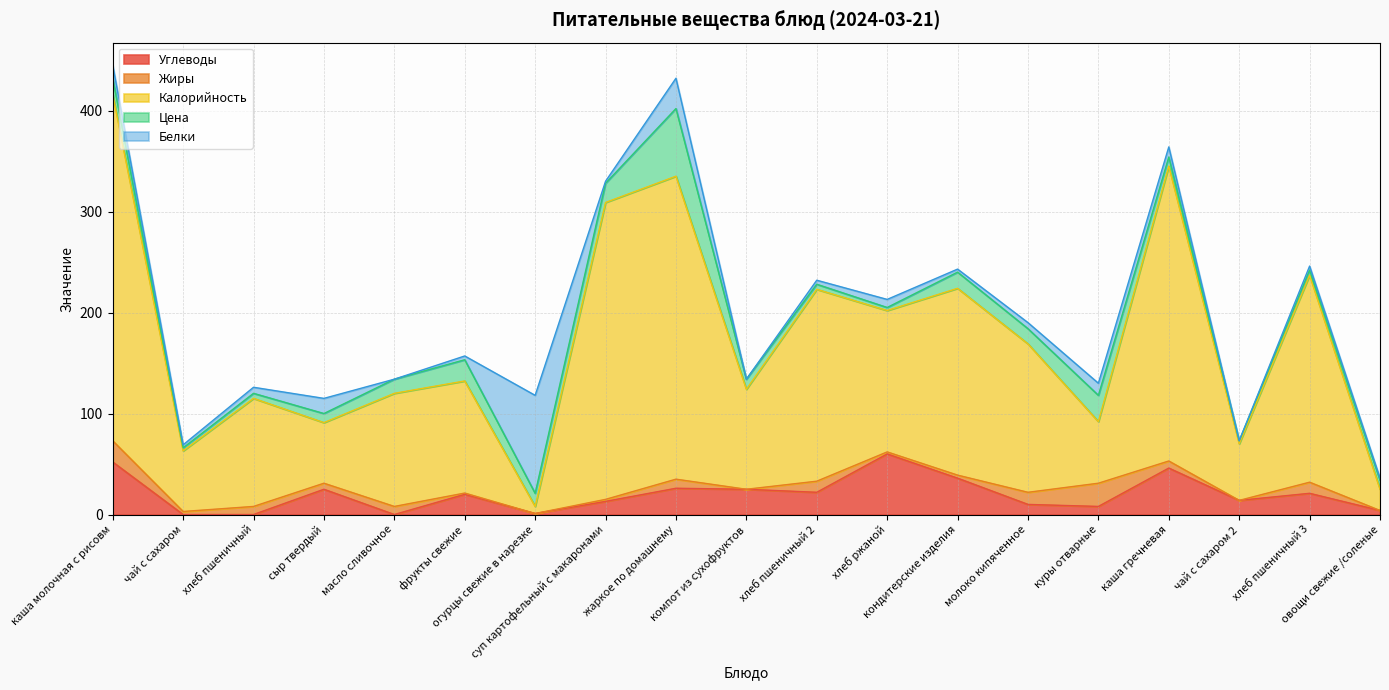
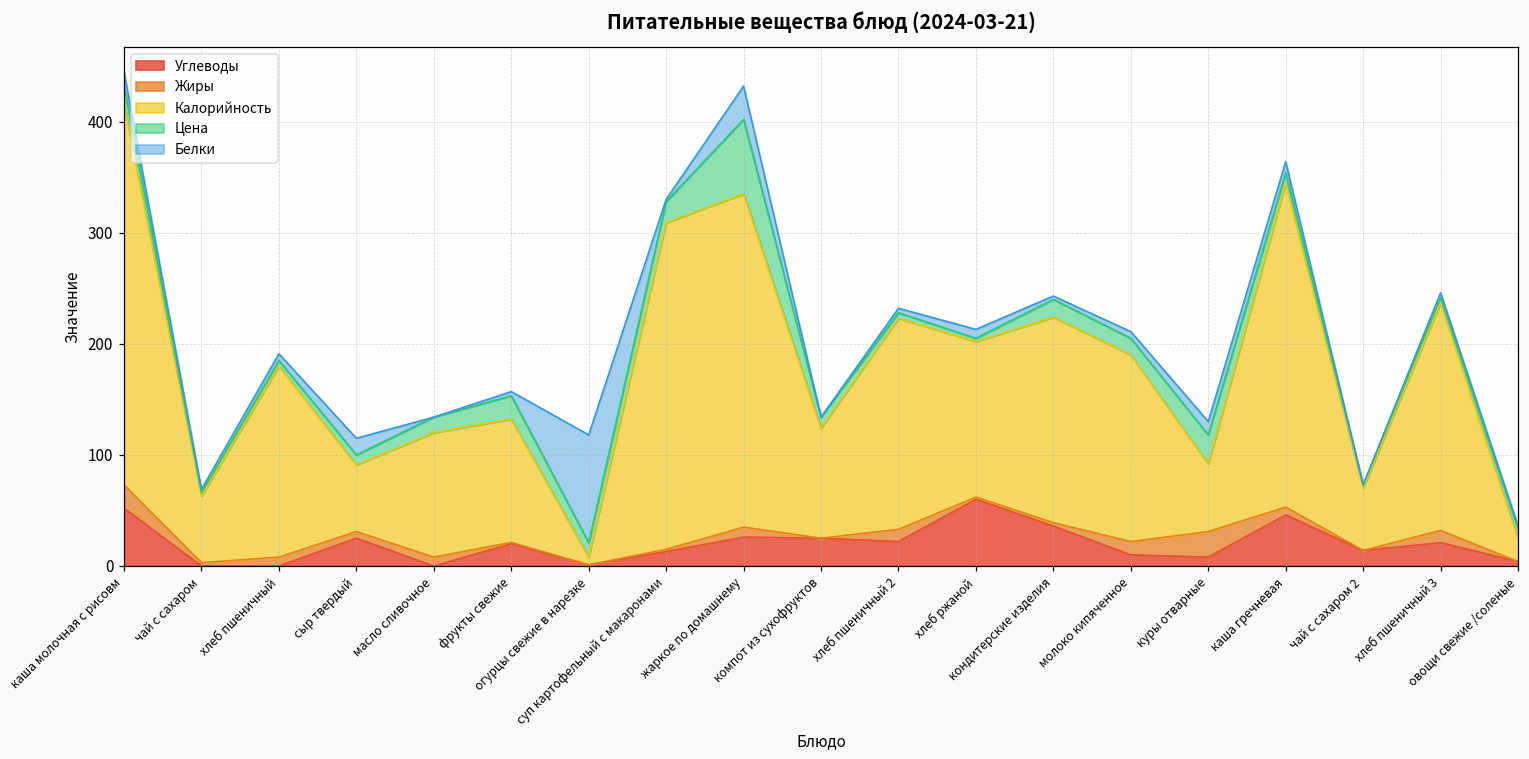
  {
    "Калорийность": {
      "каша молочная с рисовм": 343,
      "чай с сахаром": 60,
-     "хлеб пшеничный": 107,
+     "хлеб пшеничный": 172,
      "сыр твердый": 60,
      "масло сливочное": 112,
      "фрукты свежие": 111,
      "огурцы свежие в нарезке": 7,
      "суп картофельный с макаронами": 294,
      "жаркое по домашнему": 300,
      "компот из сухофруктов": 99,
      "хлеб пшеничный 2": 190,
      "хлеб ржаной": 140,
      "кондитерские изделия": 185,
-     "молоко кипяченное": 147,
+     "молоко кипяченное": 168,
      "куры отварные": 61,
      "каша гречневая": 292,
      "чай с сахаром 2": 56,
      "хлеб пшеничный 3": 205,
      "овощи свежие /соленые": 21
    },
    "Цена": {
      "каша молочная с рисовм": 16,
      "чай с сахаром": 3,
      "хлеб пшеничный": 5,
      "сыр твердый": 9,
      "фрукты свежие": 21,
      "огурцы свежие в нарезке": 13,
      "жаркое по домашнему": 67,
      "хлеб пшеничный 2": 5,
      "хлеб ржаной": 3,
      "кондитерские изделия": 16,
      "молоко кипяченное": 15,
      "куры отварные": 26,
      "каша гречневая": 9,
      "хлеб пшеничный 3": 5
    },
    "Белки": {
      "каша молочная с рисовм": 13,
      "чай с сахаром": 3,
      "хлеб пшеничный": 6,
      "сыр твердый": 15,
      "фрукты свежие": 4,
      "огурцы свежие в нарезке": 97,
      "жаркое по домашнему": 30,
      "хлеб пшеничный 2": 4,
      "хлеб ржаной": 8,
      "кондитерские изделия": 3,
      "молоко кипяченное": 6,
      "куры отварные": 12,
      "каша гречневая": 10,
      "хлеб пшеничный 3": 4
    }
  }
